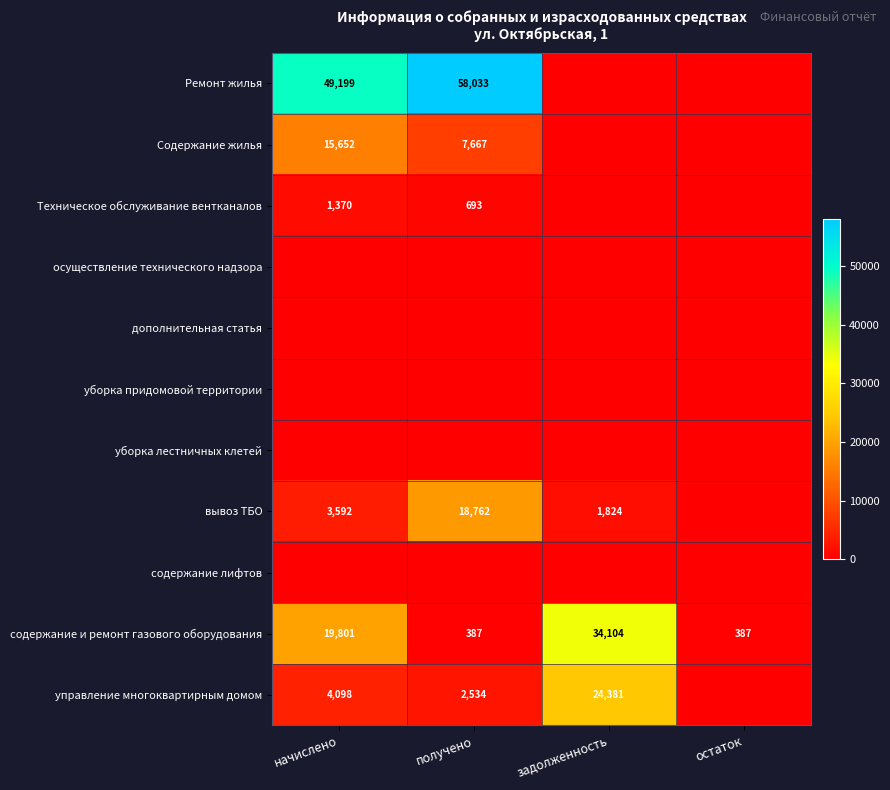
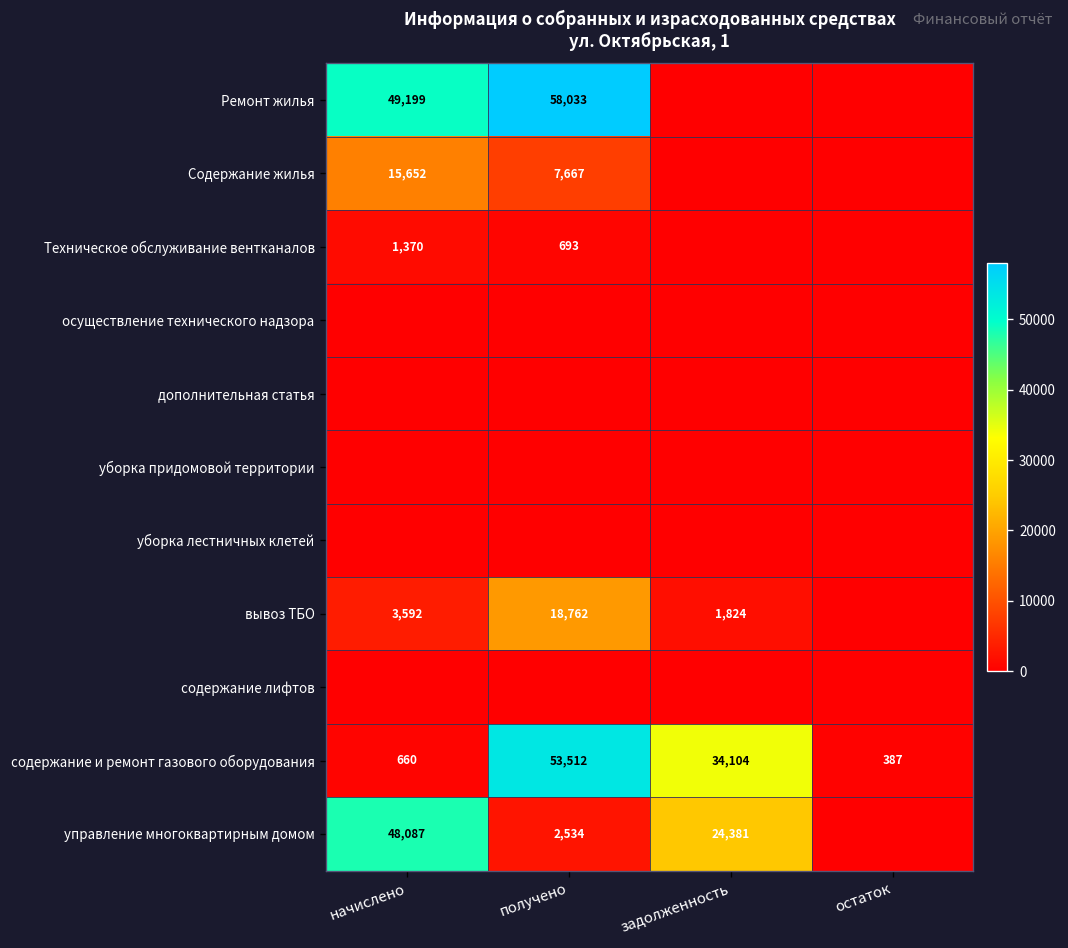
  {
    "Ремонт жилья": {
      "начислено": "49,199",
      "получено": "58,033"
    },
    "Содержание жилья": {
      "начислено": "15,652",
      "получено": "7,667"
    },
    "Техническое обслуживание вентканалов": {
      "начислено": "1,370",
      "получено": "693"
    },
    "вывоз ТБО": {
      "начислено": "3,592",
      "получено": "18,762",
      "задолженность": "1,824"
    },
    "содержание и ремонт газового оборудования": {
-     "начислено": "19,801",
-     "получено": "387",
+     "начислено": "660",
+     "получено": "53,512",
      "задолженность": "34,104",
      "остаток": "387"
    },
    "управление многоквартирным домом": {
-     "начислено": "4,098",
+     "начислено": "48,087",
      "получено": "2,534",
      "задолженность": "24,381"
    }
  }
